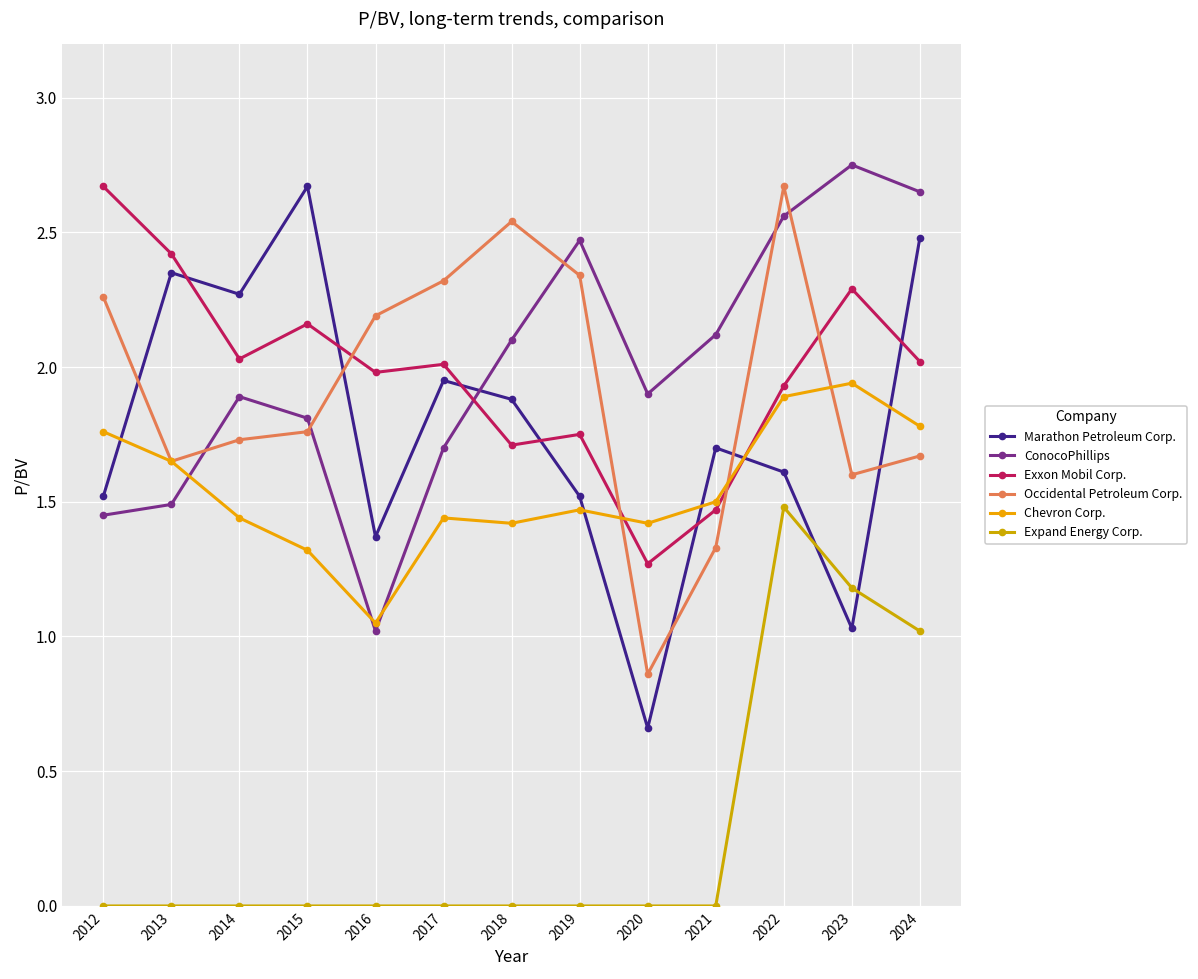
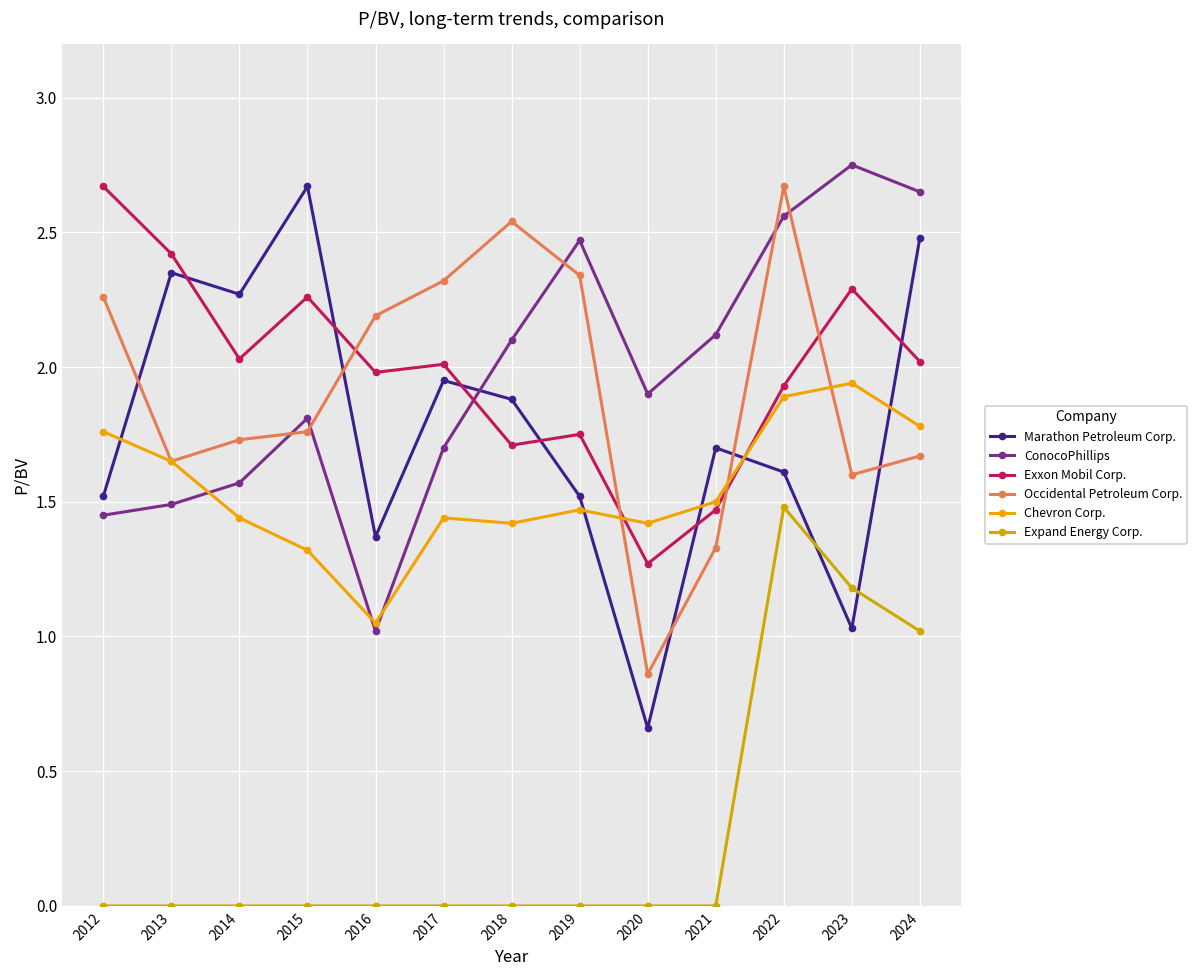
  {
    "Marathon Petroleum Corp.": {
      "2012": 1.52,
      "2013": 2.35,
      "2014": 2.27,
      "2015": 2.67,
      "2016": 1.37,
      "2017": 1.95,
      "2018": 1.88,
      "2019": 1.52,
      "2020": 0.66,
      "2021": 1.70,
      "2022": 1.61,
      "2023": 1.03,
      "2024": 2.48
    },
    "ConocoPhillips": {
      "2012": 1.45,
      "2013": 1.49,
-     "2014": 1.89,
+     "2014": 1.57,
      "2015": 1.81,
      "2016": 1.02,
      "2017": 1.70,
      "2018": 2.10,
      "2019": 2.47,
      "2020": 1.90,
      "2021": 2.12,
      "2022": 2.56,
      "2023": 2.75,
      "2024": 2.65
    },
    "Exxon Mobil Corp.": {
      "2012": 2.67,
      "2013": 2.42,
      "2014": 2.03,
-     "2015": 2.16,
+     "2015": 2.26,
      "2016": 1.98,
      "2017": 2.01,
      "2018": 1.71,
      "2019": 1.75,
      "2020": 1.27,
      "2021": 1.47,
      "2022": 1.93,
      "2023": 2.29,
      "2024": 2.02
    },
    "Occidental Petroleum Corp.": {
      "2012": 2.26,
      "2014": 1.73,
      "2015": 1.76,
      "2016": 2.19,
      "2017": 2.32,
      "2018": 2.54,
      "2019": 2.34,
      "2020": 0.86,
      "2021": 1.33,
      "2022": 2.67,
      "2023": 1.60,
      "2024": 1.67
    }
  }
